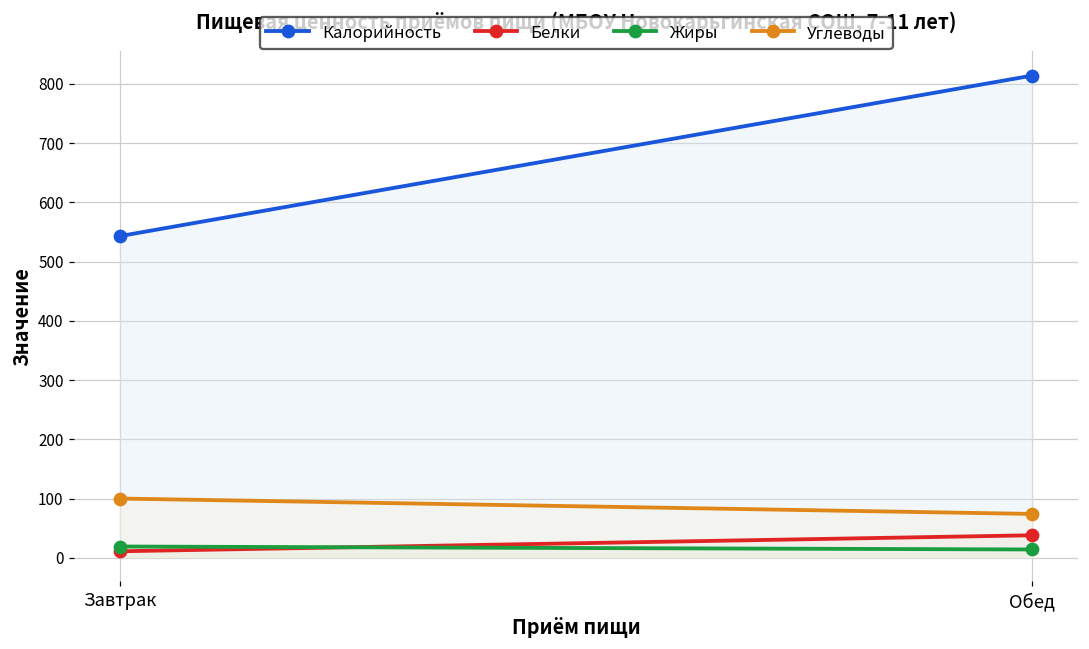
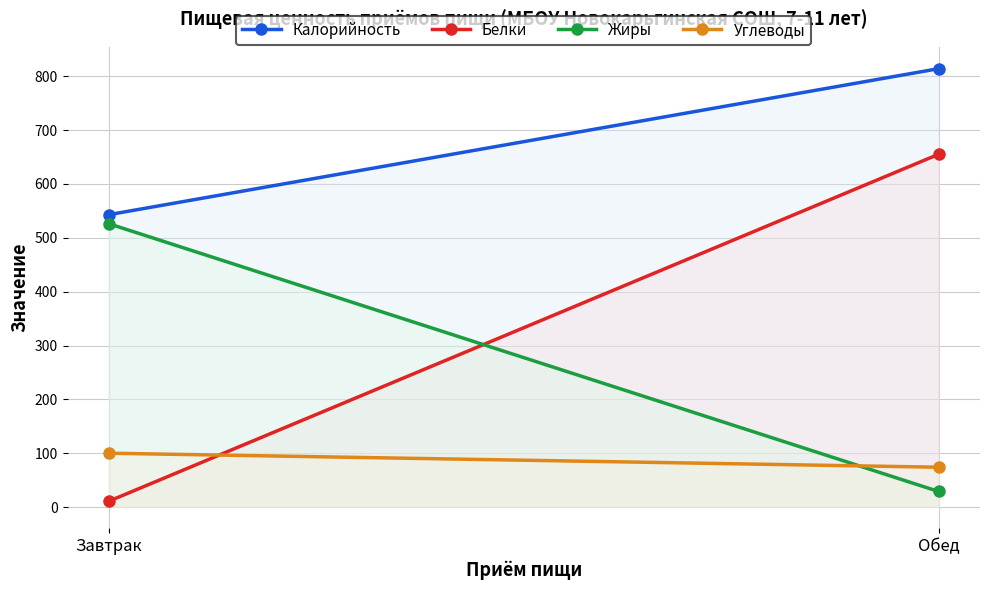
  {
    "Калорийность": {
      "Завтрак": 540,
      "Обед": 810
    },
    "Белки": {
      "Завтрак": 10,
-     "Обед": 40
+     "Обед": 660
    },
    "Жиры": {
-     "Завтрак": 20,
-     "Обед": 10
+     "Завтрак": 530,
+     "Обед": 30
    },
    "Углеводы": {
      "Завтрак": 100,
      "Обед": 70
    }
  }
